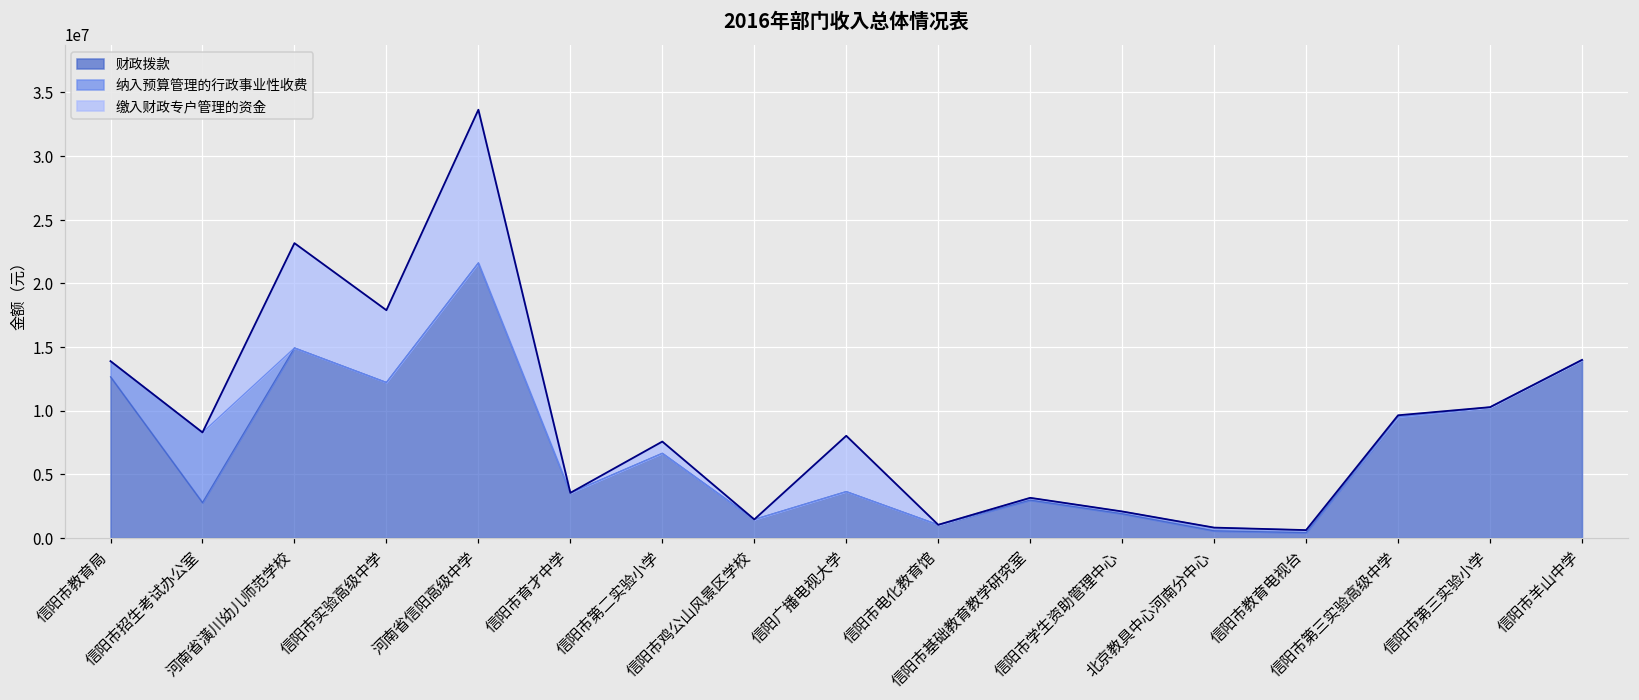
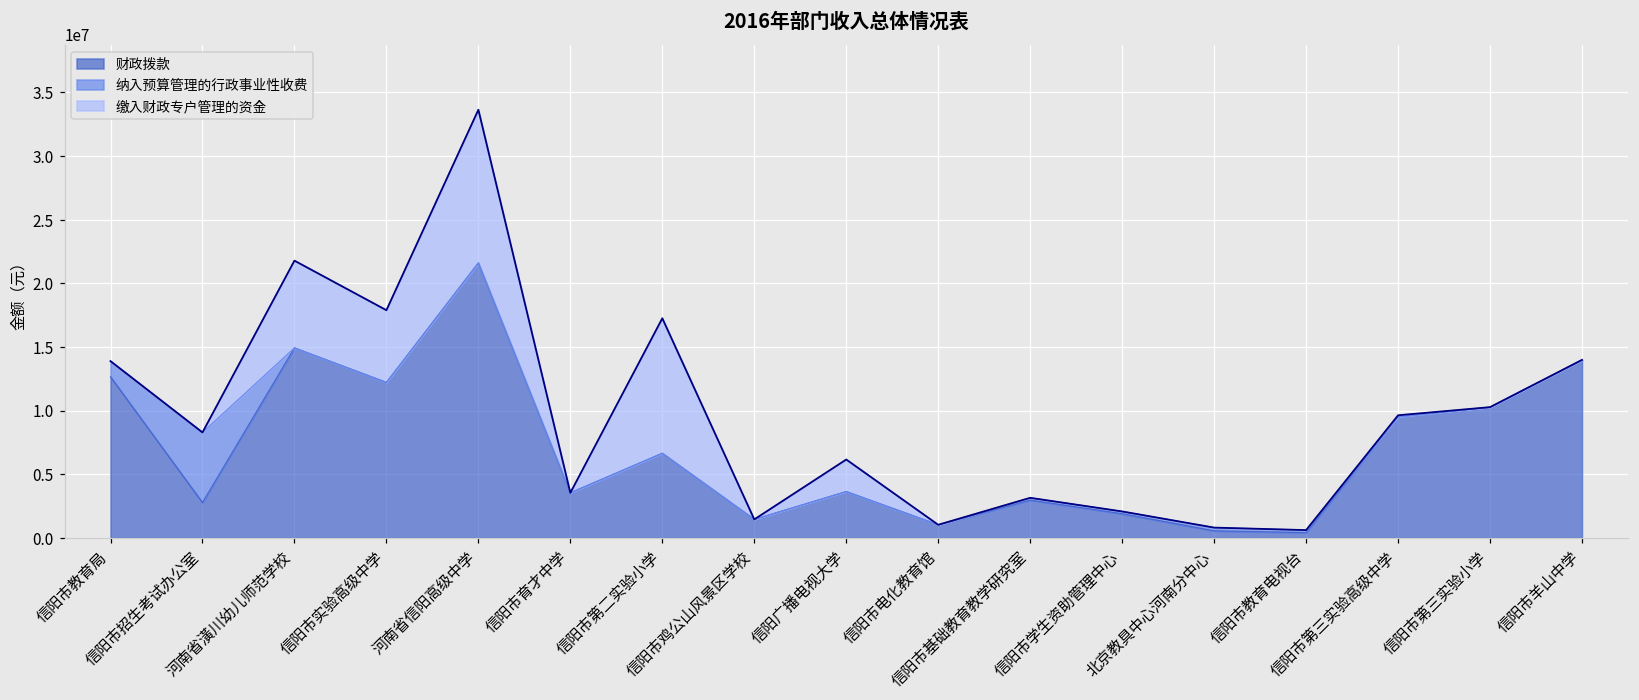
  {
    "缴入财政专户管理的资金": {
-     "河南省潢川幼儿师范学校": 8200000,
+     "河南省潢川幼儿师范学校": 6900000,
      "信阳市实验高级中学": 5700000,
      "河南省信阳高级中学": 12000000,
-     "信阳市第二实验小学": 900000,
-     "信阳广播电视大学": 4400000
+     "信阳市第二实验小学": 10600000,
+     "信阳广播电视大学": 2500000
    }
  }
